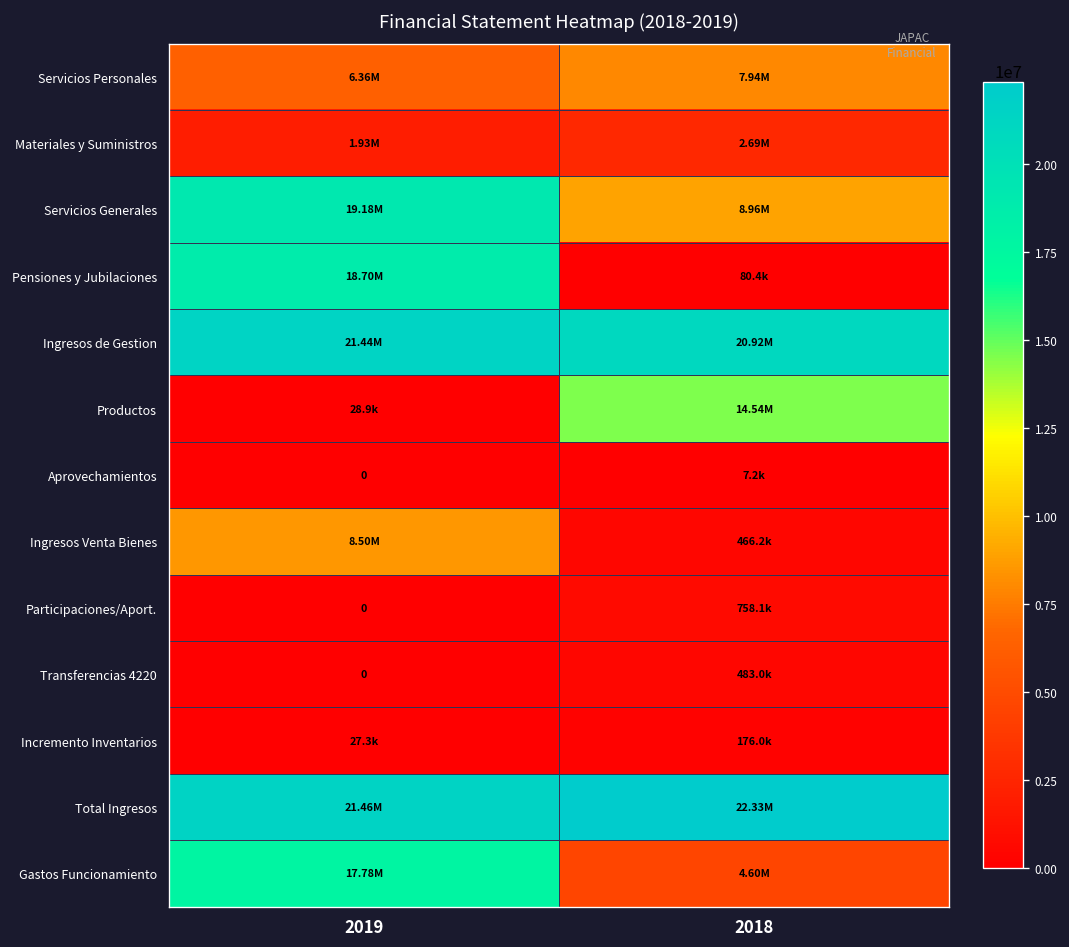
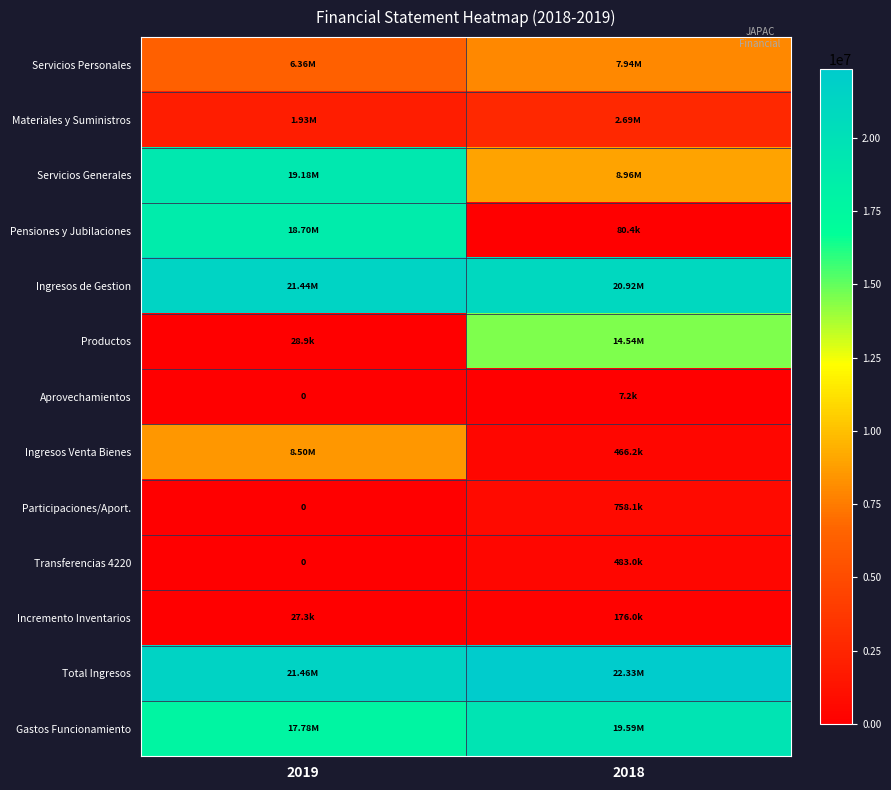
  {
    "Servicios Personales": {
      "2019": "6.36M",
      "2018": "7.94M"
    },
    "Materiales y Suministros": {
      "2019": "1.93M",
      "2018": "2.69M"
    },
    "Servicios Generales": {
      "2019": "19.18M",
      "2018": "8.96M"
    },
    "Pensiones y Jubilaciones": {
      "2019": "18.70M",
      "2018": "80.4k"
    },
    "Ingresos de Gestion": {
      "2019": "21.44M",
      "2018": "20.92M"
    },
    "Productos": {
      "2019": "28.9k",
      "2018": "14.54M"
    },
    "Aprovechamientos": {
      "2019": "0",
      "2018": "7.2k"
    },
    "Ingresos Venta Bienes": {
      "2019": "8.50M",
      "2018": "466.2k"
    },
    "Participaciones/Aport.": {
      "2019": "0",
      "2018": "758.1k"
    },
    "Transferencias 4220": {
      "2019": "0",
      "2018": "483.0k"
    },
    "Incremento Inventarios": {
      "2019": "27.3k",
      "2018": "176.0k"
    },
    "Total Ingresos": {
      "2019": "21.46M",
      "2018": "22.33M"
    },
    "Gastos Funcionamiento": {
      "2019": "17.78M",
-     "2018": "4.60M"
+     "2018": "19.59M"
    }
  }
